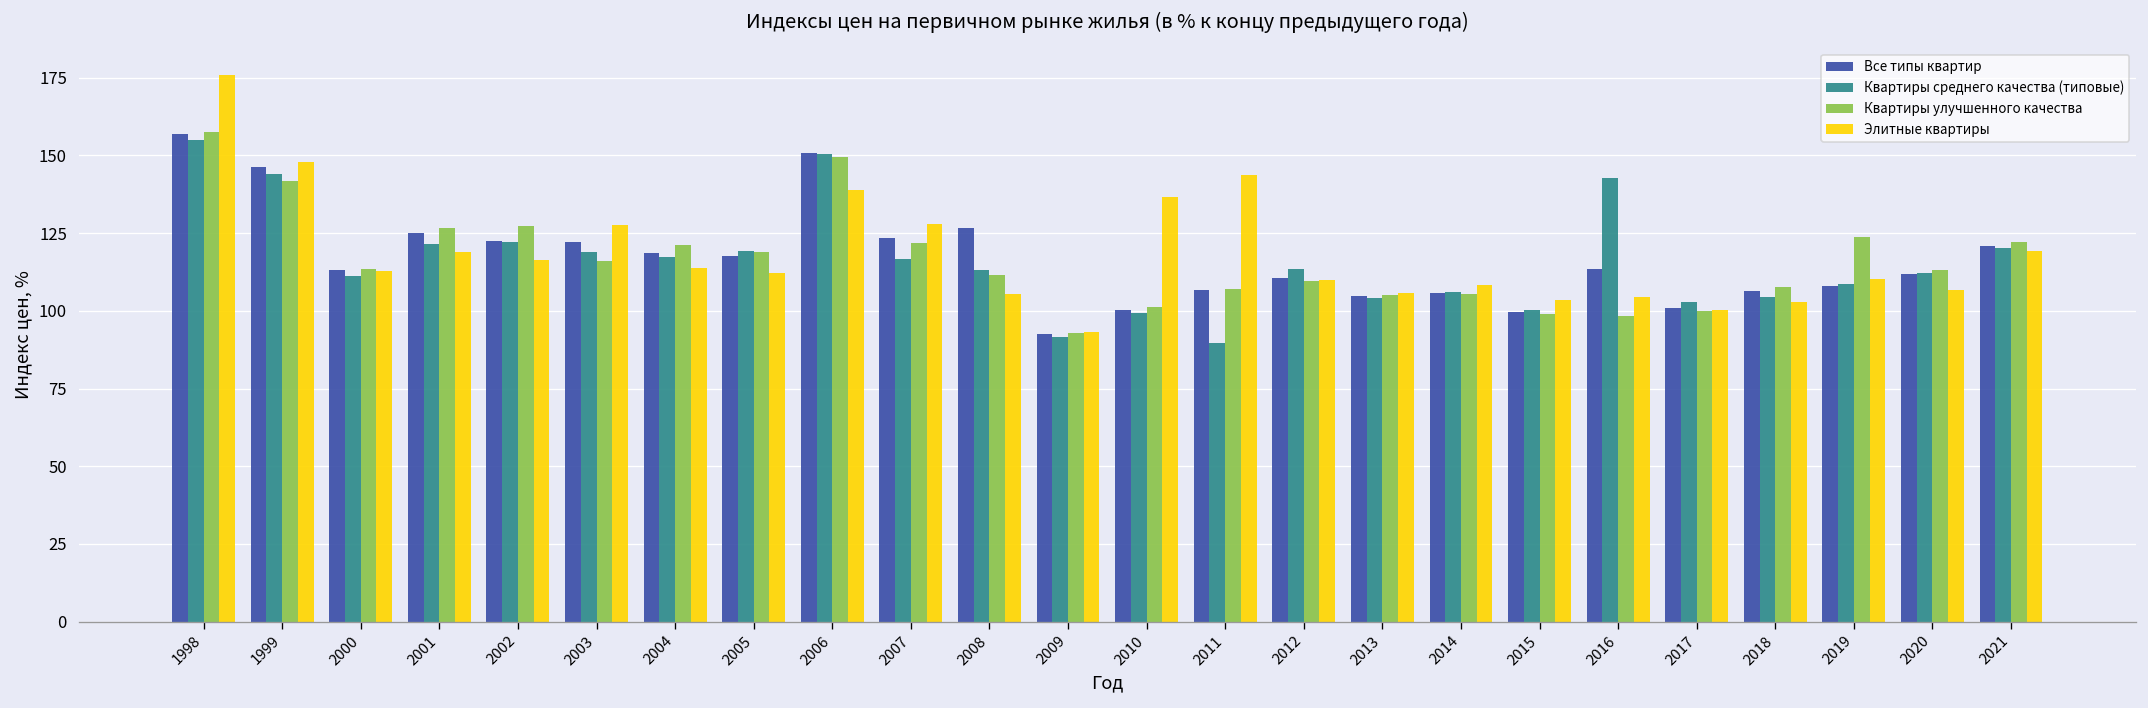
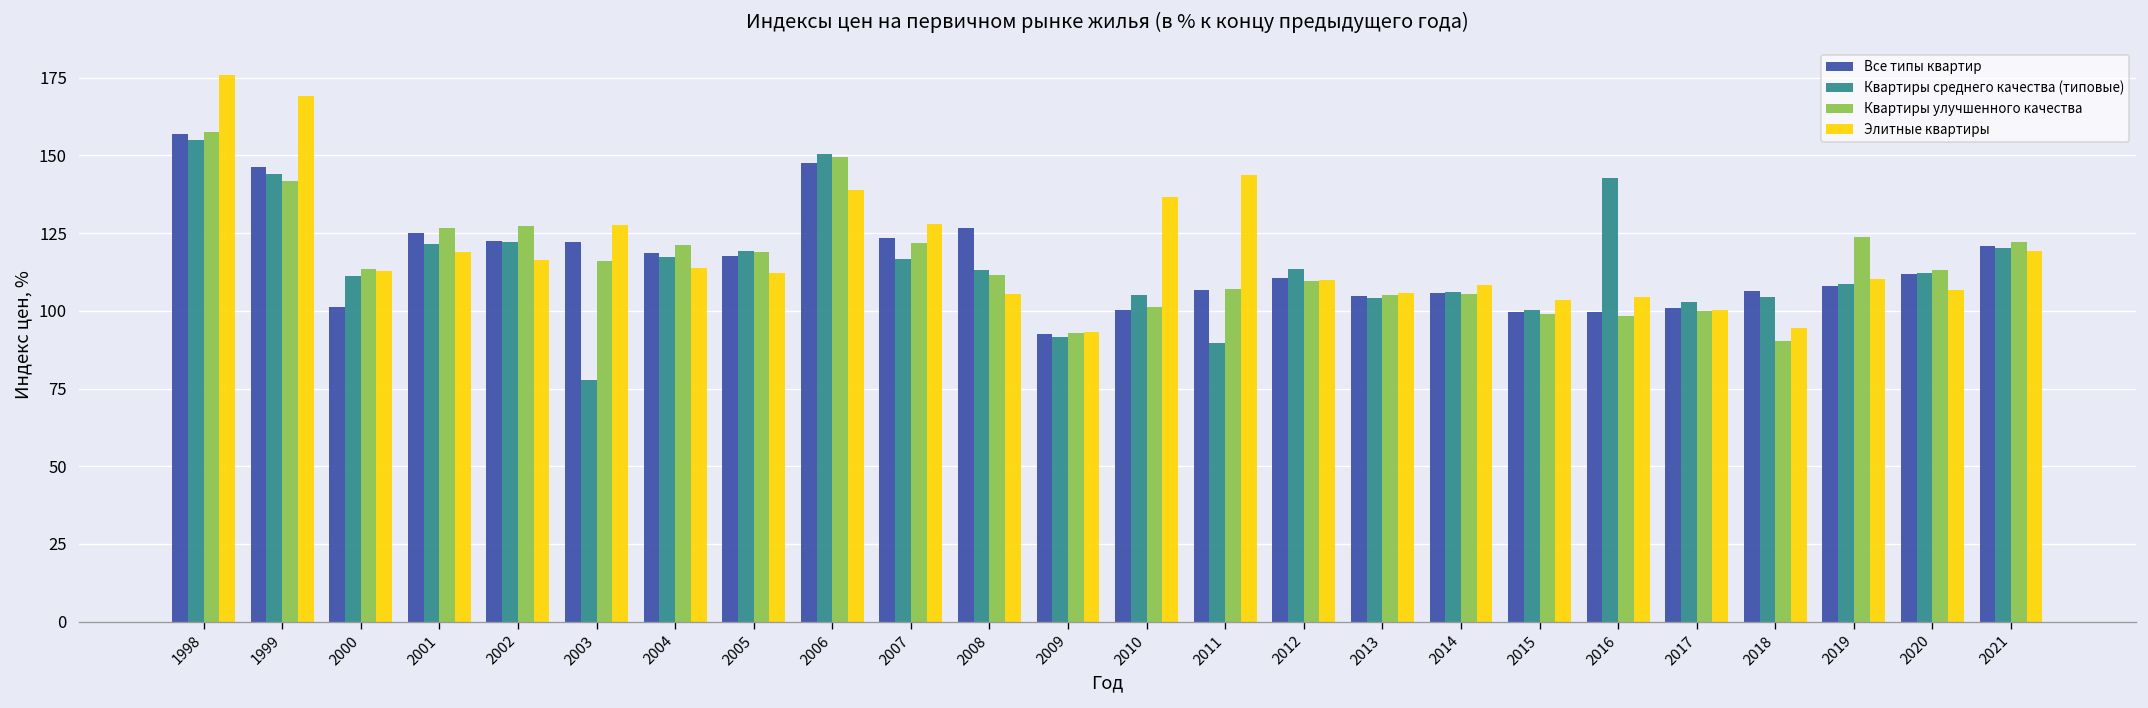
  {
    "Все типы квартир": {
      "1998": 157,
      "1999": 146,
-     "2000": 113,
+     "2000": 101,
      "2001": 125,
      "2002": 123,
      "2003": 122,
      "2004": 119,
      "2005": 118,
-     "2006": 151,
+     "2006": 148,
      "2007": 123,
      "2008": 127,
      "2009": 92,
      "2010": 100,
      "2011": 107,
      "2012": 111,
      "2013": 105,
      "2014": 106,
      "2015": 100,
-     "2016": 114,
+     "2016": 100,
      "2017": 101,
      "2018": 106,
      "2019": 108,
      "2020": 112,
      "2021": 121
    },
    "Квартиры среднего качества (типовые)": {
      "1998": 155,
      "1999": 144,
      "2000": 111,
      "2001": 122,
      "2002": 122,
-     "2003": 119,
+     "2003": 78,
      "2004": 117,
      "2005": 119,
      "2006": 151,
      "2007": 117,
      "2008": 113,
      "2009": 92,
-     "2010": 99,
+     "2010": 105,
      "2011": 90,
      "2012": 114,
      "2013": 104,
      "2014": 106,
      "2015": 100,
      "2016": 143,
      "2017": 103,
      "2018": 105,
      "2019": 109,
      "2020": 112,
      "2021": 120
    },
    "Квартиры улучшенного качества": {
      "1998": 158,
      "1999": 142,
      "2000": 114,
      "2001": 127,
      "2002": 127,
      "2003": 116,
      "2004": 121,
      "2005": 119,
      "2006": 149,
      "2007": 122,
      "2008": 111,
      "2009": 93,
      "2010": 101,
      "2011": 107,
      "2012": 110,
      "2013": 105,
      "2014": 105,
      "2015": 99,
      "2016": 98,
      "2017": 100,
-     "2018": 108,
+     "2018": 90,
      "2019": 124,
      "2020": 113,
      "2021": 122
    },
    "Элитные квартиры": {
      "1998": 176,
-     "1999": 148,
+     "1999": 169,
      "2000": 113,
      "2001": 119,
      "2002": 117,
      "2003": 128,
      "2004": 114,
      "2005": 112,
      "2006": 139,
      "2007": 128,
      "2008": 105,
      "2009": 93,
      "2010": 137,
      "2011": 144,
      "2012": 110,
      "2013": 106,
      "2014": 108,
      "2015": 103,
      "2016": 105,
      "2017": 100,
-     "2018": 103,
+     "2018": 95,
      "2019": 110,
      "2020": 107,
      "2021": 119
    }
  }
